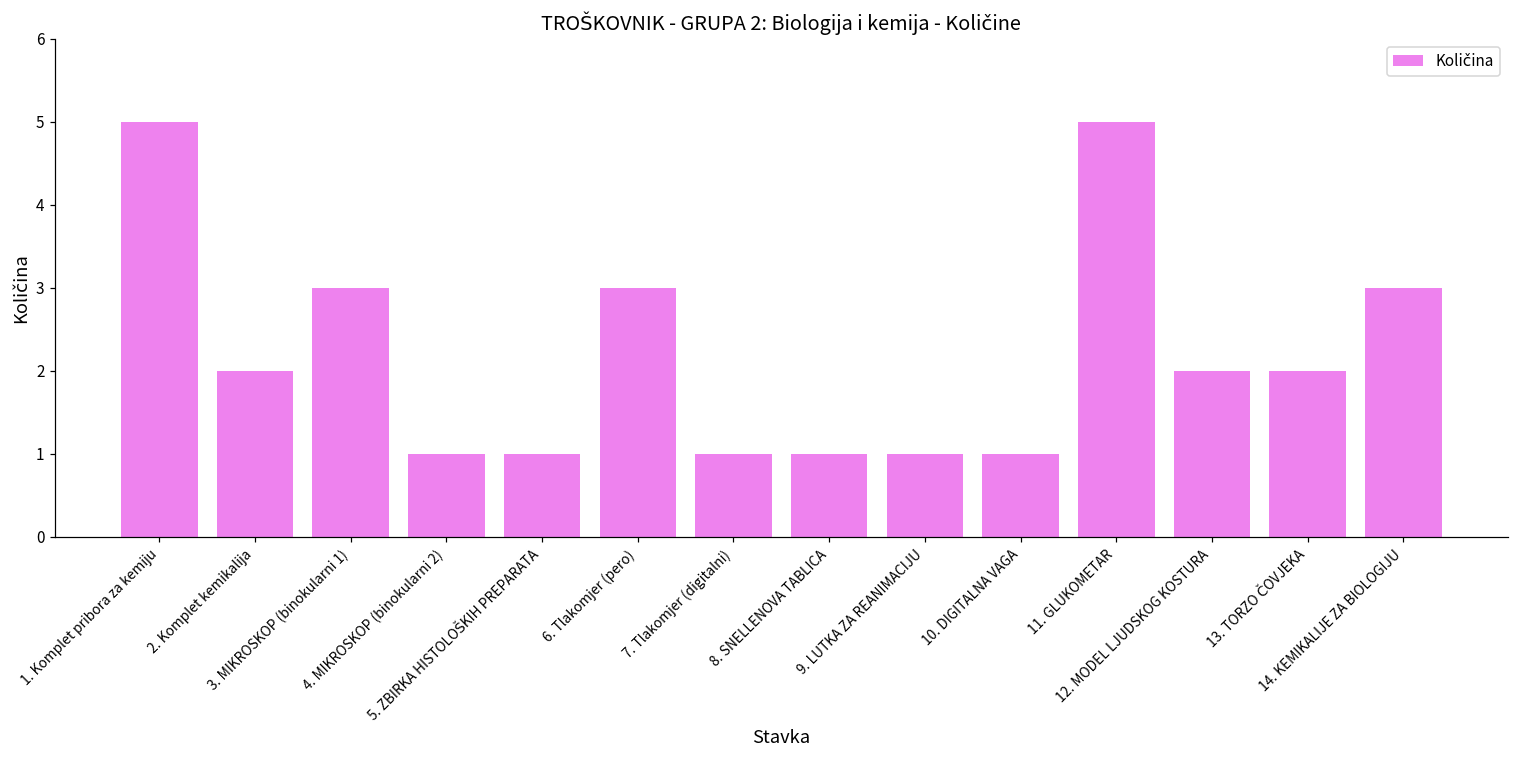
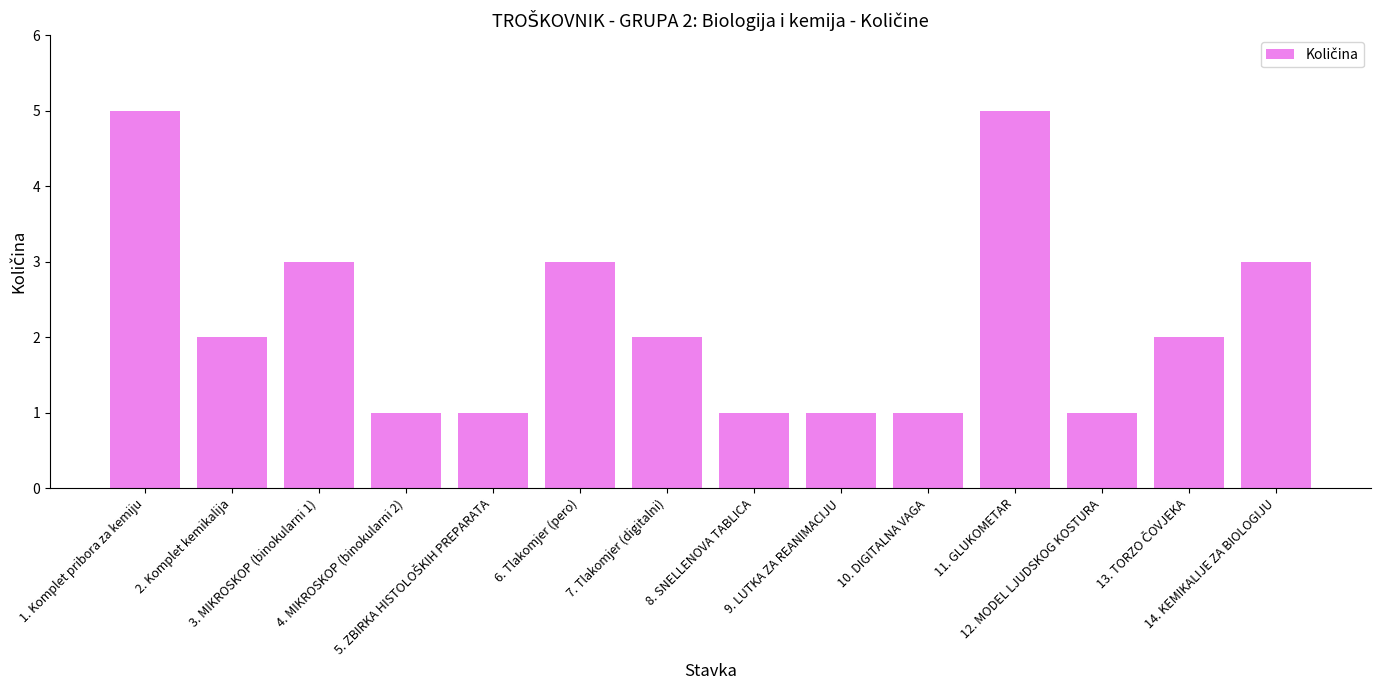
  {
    "1. Komplet pribora za kemiju": 5,
    "2. Komplet kemikalija": 2,
    "3. MIKROSKOP (binokularni 1)": 3,
    "4. MIKROSKOP (binokularni 2)": 1,
    "5. ZBIRKA HISTOLOŠKIH PREPARATA": 1,
    "6. Tlakomjer (pero)": 3,
-   "7. Tlakomjer (digitalni)": 1,
+   "7. Tlakomjer (digitalni)": 2,
    "8. SNELLENOVA TABLICA": 1,
    "9. LUTKA ZA REANIMACIJU": 1,
    "10. DIGITALNA VAGA": 1,
    "11. GLUKOMETAR": 5,
-   "12. MODEL LJUDSKOG KOSTURA": 2,
+   "12. MODEL LJUDSKOG KOSTURA": 1,
    "13. TORZO ČOVJEKA": 2,
    "14. KEMIKALIJE ZA BIOLOGIJU": 3
  }
